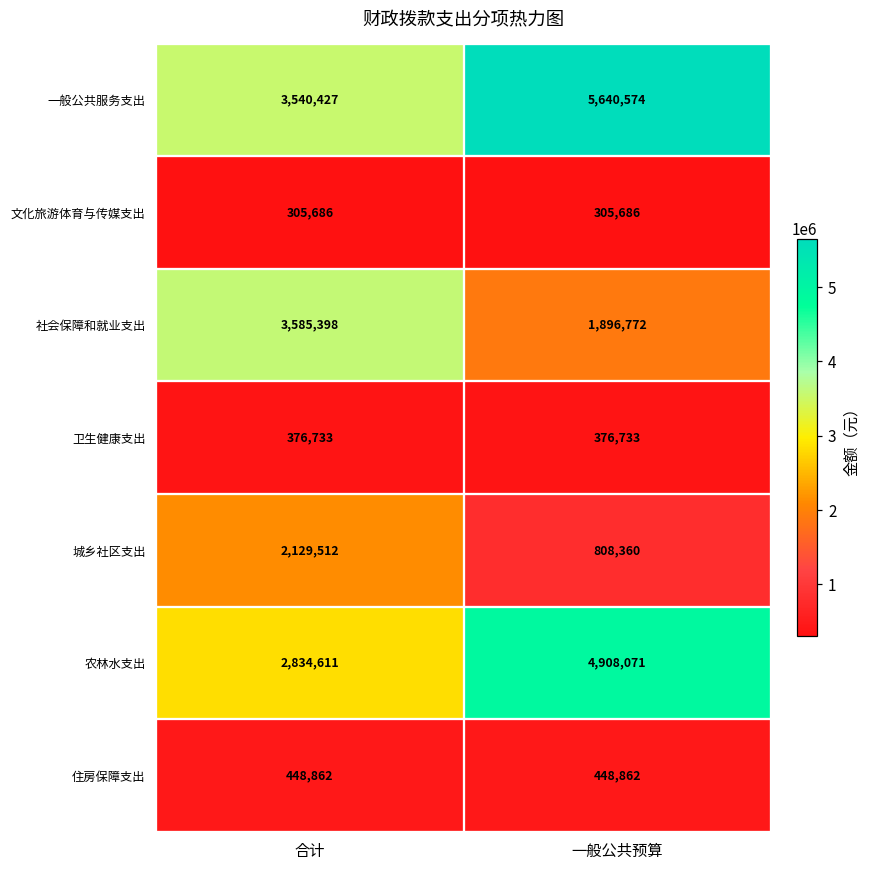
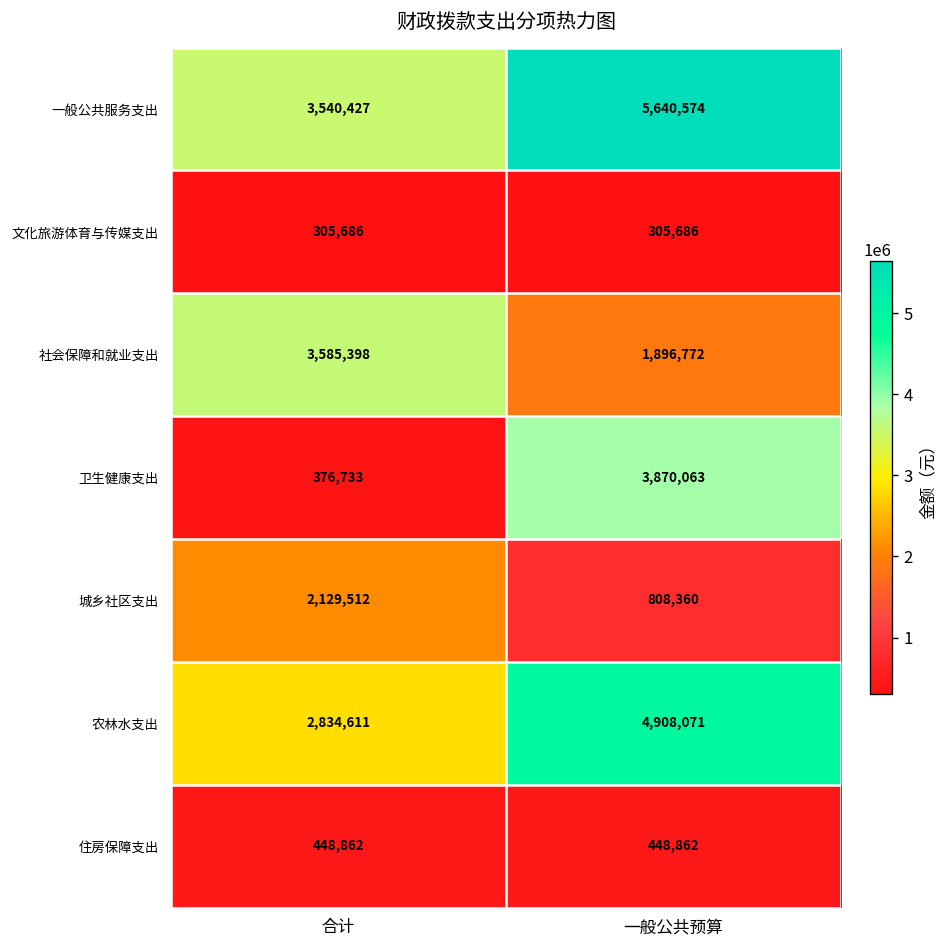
  {
    "一般公共服务支出": {
      "合计": "3,540,427",
      "一般公共预算": "5,640,574"
    },
    "文化旅游体育与传媒支出": {
      "合计": "305,686",
      "一般公共预算": "305,686"
    },
    "社会保障和就业支出": {
      "合计": "3,585,398",
      "一般公共预算": "1,896,772"
    },
    "卫生健康支出": {
      "合计": "376,733",
-     "一般公共预算": "376,733"
+     "一般公共预算": "3,870,063"
    },
    "城乡社区支出": {
      "合计": "2,129,512",
      "一般公共预算": "808,360"
    },
    "农林水支出": {
      "合计": "2,834,611",
      "一般公共预算": "4,908,071"
    },
    "住房保障支出": {
      "合计": "448,862",
      "一般公共预算": "448,862"
    }
  }
